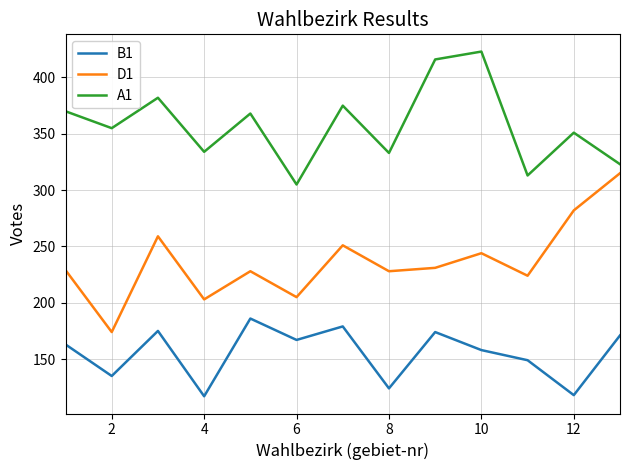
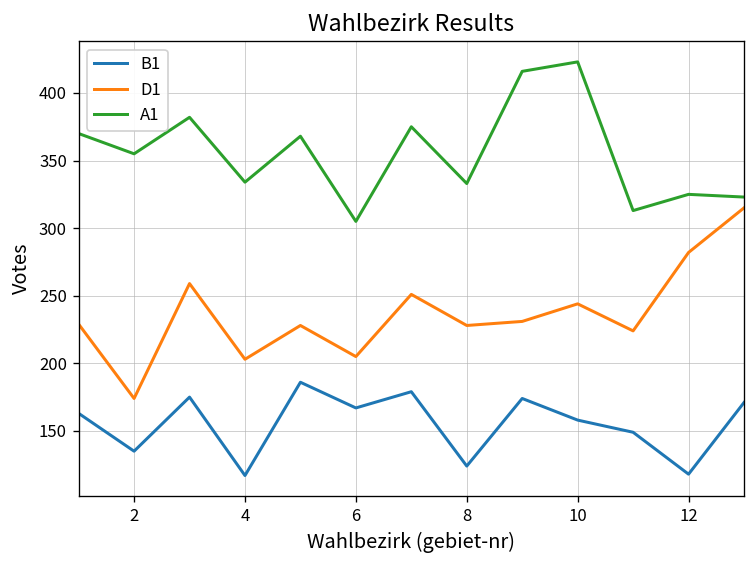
  {
    "B1": {
      "2": 135,
      "4": 117,
      "6": 167,
      "8": 124,
      "10": 158,
      "12": 118
    },
    "D1": {
      "2": 174,
      "4": 203,
      "6": 205,
      "8": 228,
      "10": 244,
      "12": 282
    },
    "A1": {
      "2": 355,
      "4": 334,
      "6": 305,
      "8": 333,
      "10": 423,
-     "12": 351
+     "12": 325
    }
  }
